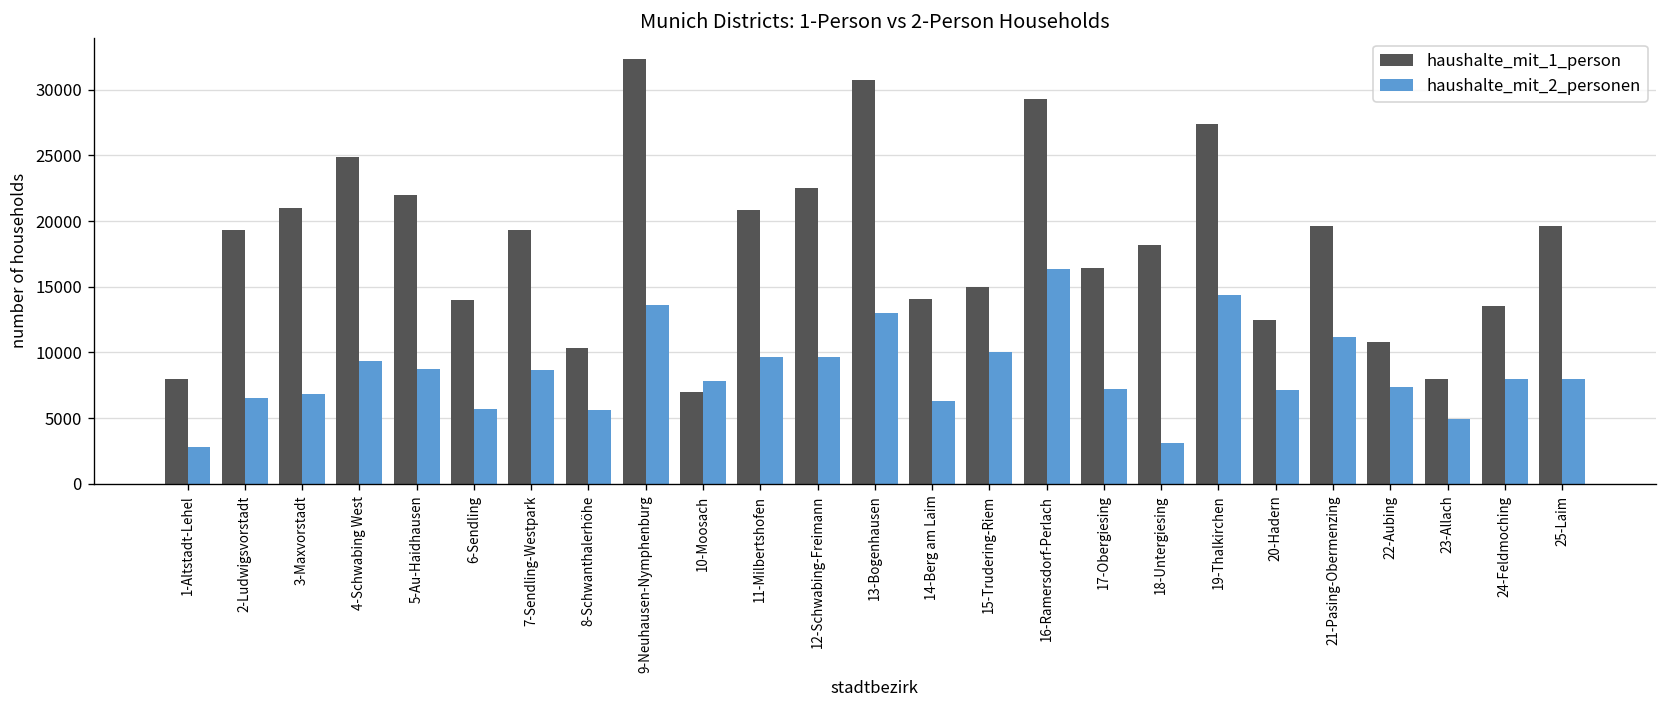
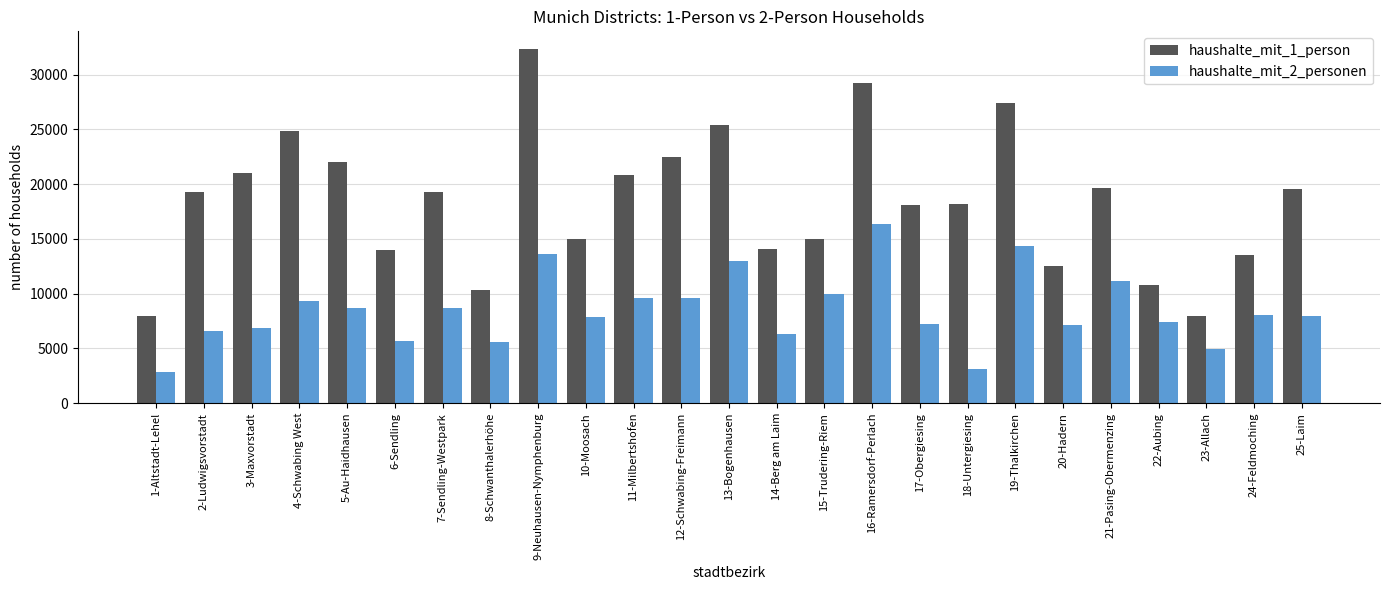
  {
    "haushalte_mit_1_person": {
      "1-Altstadt-Lehel": 8000,
      "2-Ludwigsvorstadt": 19300,
      "3-Maxvorstadt": 21000,
      "4-Schwabing West": 24900,
      "5-Au-Haidhausen": 22000,
      "6-Sendling": 14000,
      "7-Sendling-Westpark": 19300,
      "8-Schwanthalerhöhe": 10300,
      "9-Neuhausen-Nymphenburg": 32300,
-     "10-Moosach": 7000,
+     "10-Moosach": 15000,
      "11-Milbertshofen": 20900,
      "12-Schwabing-Freimann": 22500,
-     "13-Bogenhausen": 30800,
+     "13-Bogenhausen": 25400,
      "14-Berg am Laim": 14100,
      "15-Trudering-Riem": 15000,
      "16-Ramersdorf-Perlach": 29300,
-     "17-Obergiesing": 16400,
+     "17-Obergiesing": 18100,
      "18-Untergiesing": 18200,
      "19-Thalkirchen": 27400,
      "20-Hadern": 12500,
      "21-Pasing-Obermenzing": 19600,
      "22-Aubing": 10800,
      "23-Allach": 8000,
      "24-Feldmoching": 13500,
      "25-Laim": 19600
    },
    "haushalte_mit_2_personen": {
      "1-Altstadt-Lehel": 2800,
      "2-Ludwigsvorstadt": 6600,
      "3-Maxvorstadt": 6900,
      "4-Schwabing West": 9300,
      "5-Au-Haidhausen": 8700,
      "6-Sendling": 5700,
      "7-Sendling-Westpark": 8700,
      "8-Schwanthalerhöhe": 5600,
      "9-Neuhausen-Nymphenburg": 13600,
      "10-Moosach": 7900,
      "11-Milbertshofen": 9700,
      "12-Schwabing-Freimann": 9600,
      "13-Bogenhausen": 13000,
      "14-Berg am Laim": 6300,
      "15-Trudering-Riem": 10000,
      "16-Ramersdorf-Perlach": 16400,
      "17-Obergiesing": 7200,
      "18-Untergiesing": 3100,
      "19-Thalkirchen": 14400,
      "20-Hadern": 7200,
      "21-Pasing-Obermenzing": 11200,
      "22-Aubing": 7400,
      "23-Allach": 4900,
      "24-Feldmoching": 8000,
      "25-Laim": 8000
    }
  }
